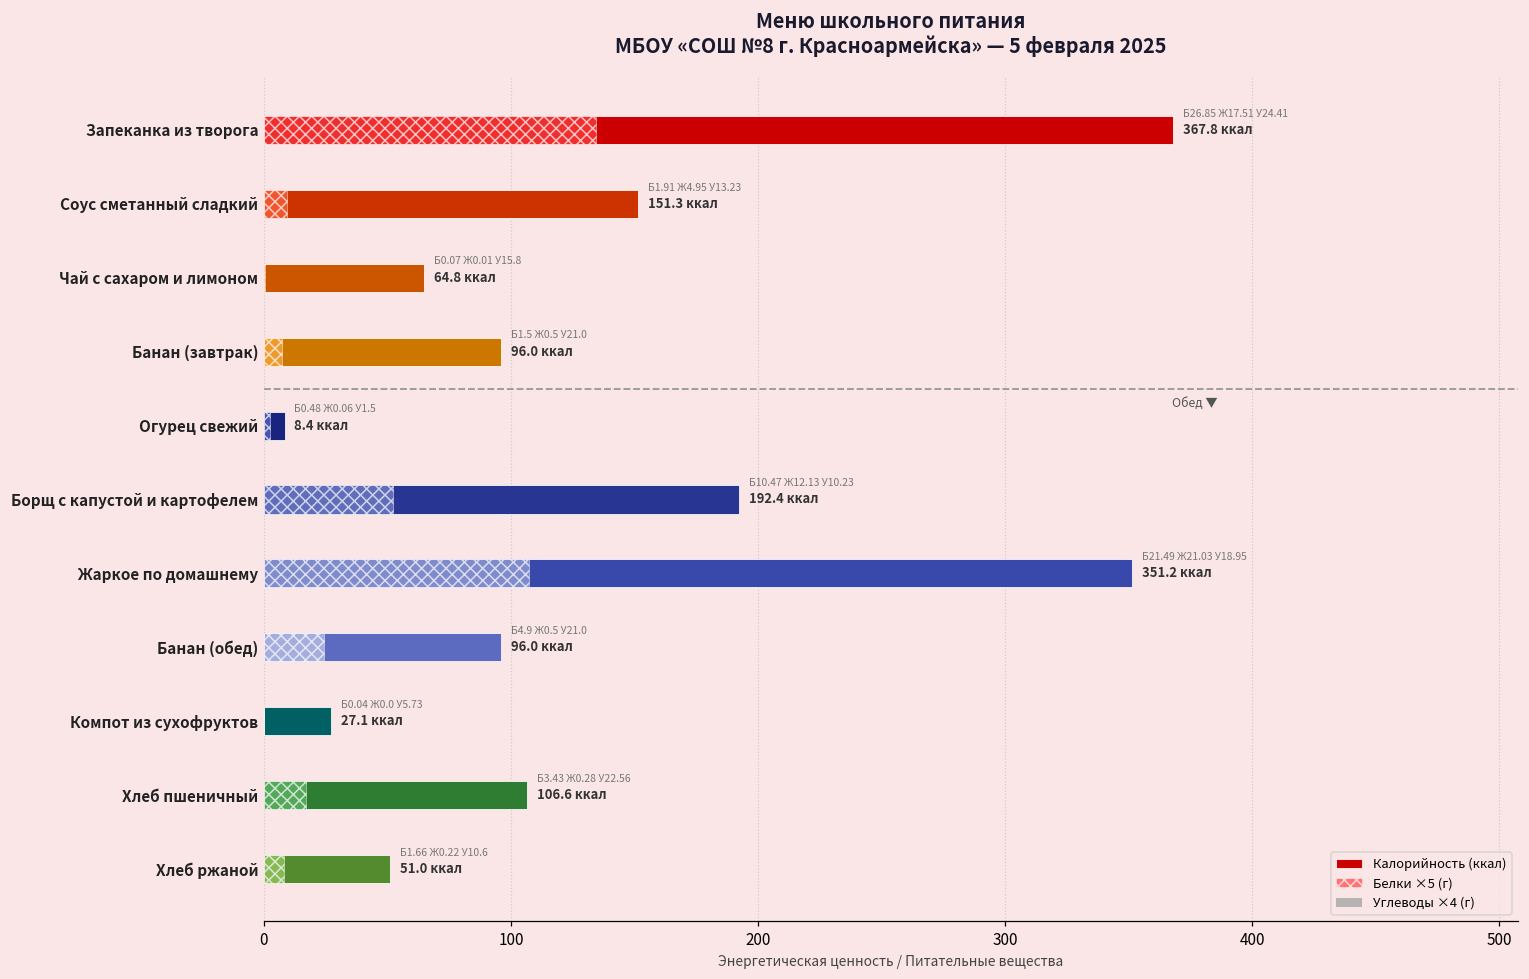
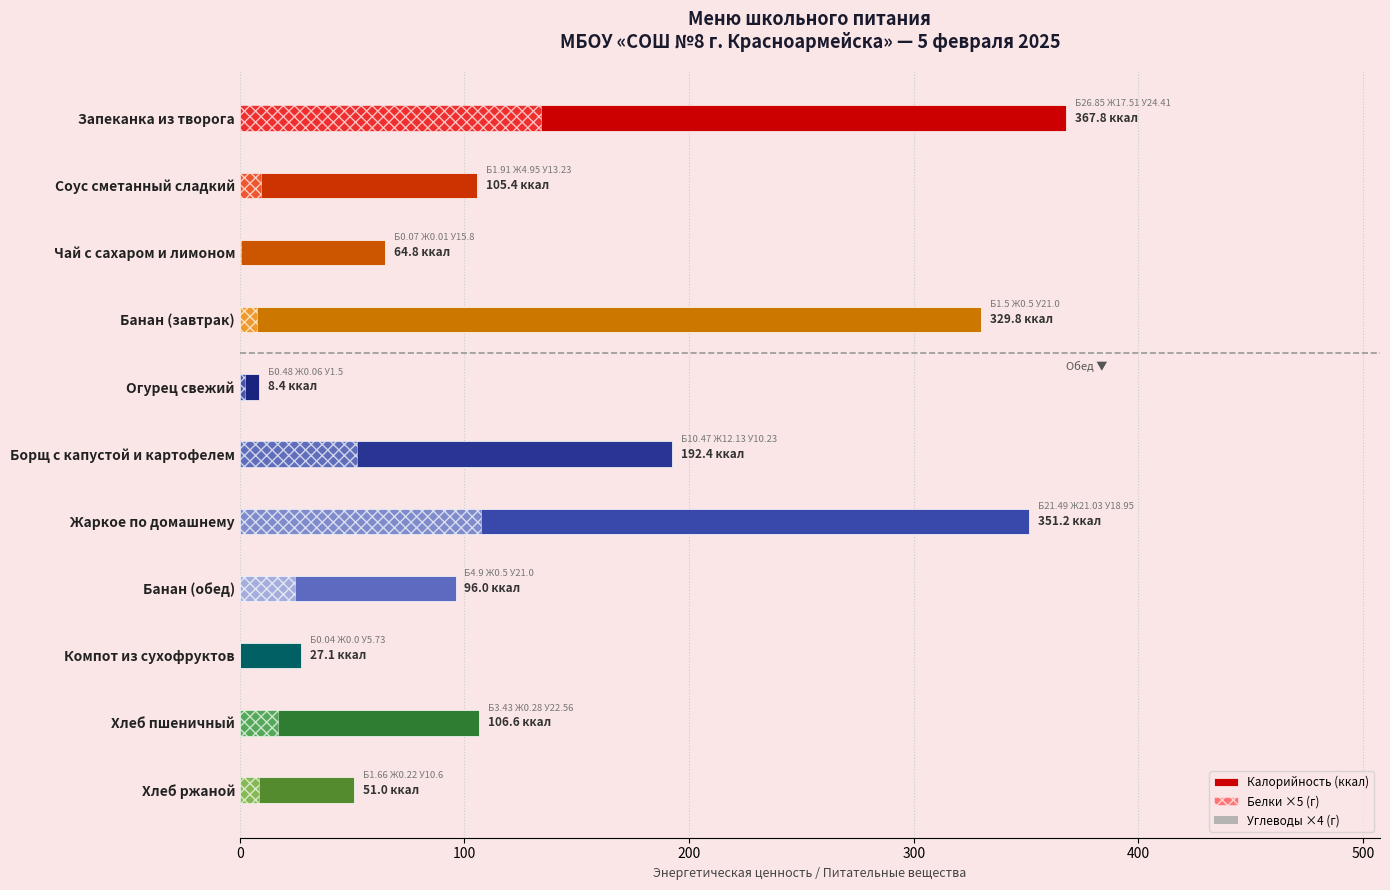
  {
    "Калорийность (ккал)": {
      "Запеканка из творога": 367.8,
-     "Соус сметанный сладкий": 151.3,
+     "Соус сметанный сладкий": 105.4,
      "Чай с сахаром и лимоном": 64.8,
-     "Банан (завтрак)": 96.0,
+     "Банан (завтрак)": 329.8,
      "Огурец свежий": 8.4,
      "Борщ с капустой и картофелем": 192.4,
      "Жаркое по домашнему": 351.2,
      "Банан (обед)": 96.0,
      "Компот из сухофруктов": 27.1,
      "Хлеб пшеничный": 106.6,
      "Хлеб ржаной": 51.0
    }
  }
